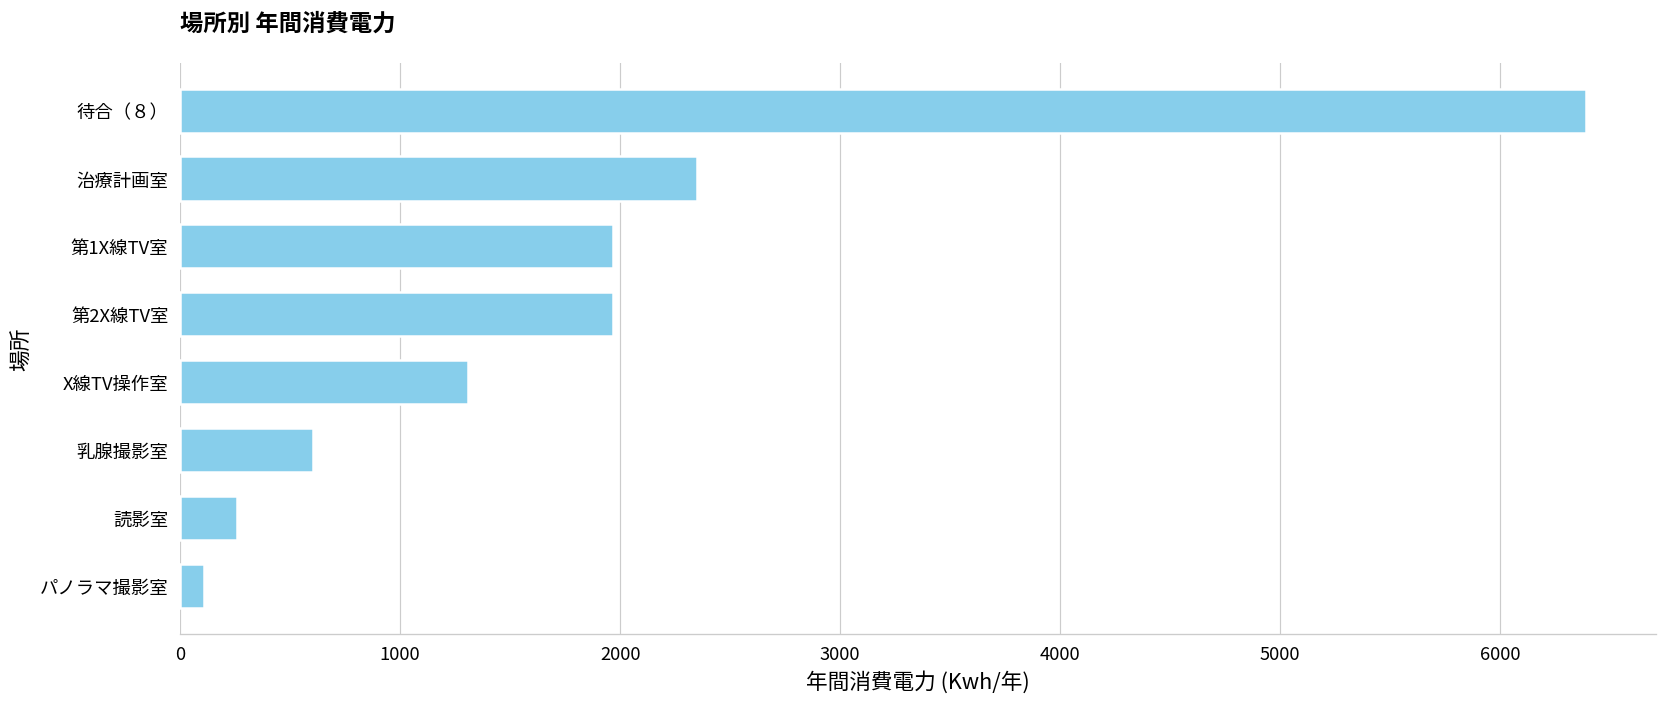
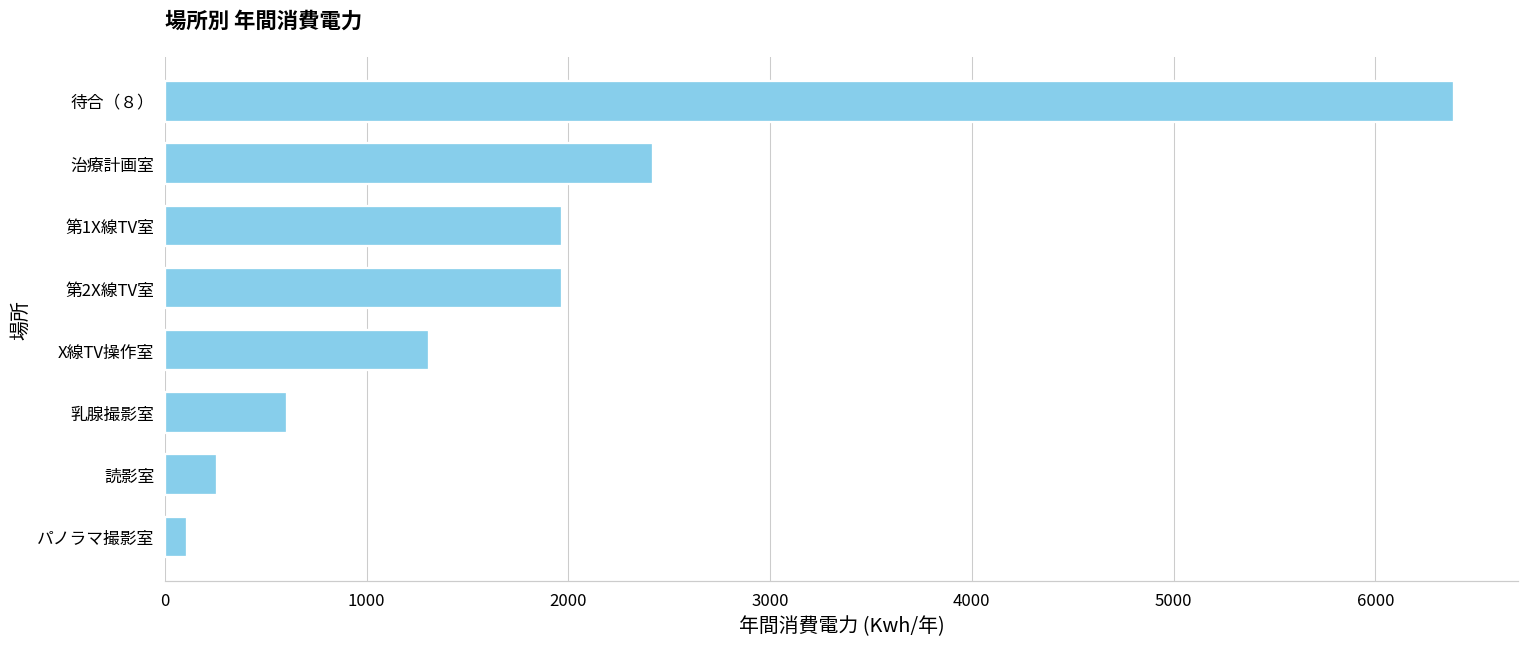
  {
    "待合（８）": 6390,
-   "治療計画室": 2350,
+   "治療計画室": 2420,
    "第1X線TV室": 1970,
    "第2X線TV室": 1970,
    "X線TV操作室": 1310,
    "乳腺撮影室": 600,
    "読影室": 260,
    "パノラマ撮影室": 110
  }
